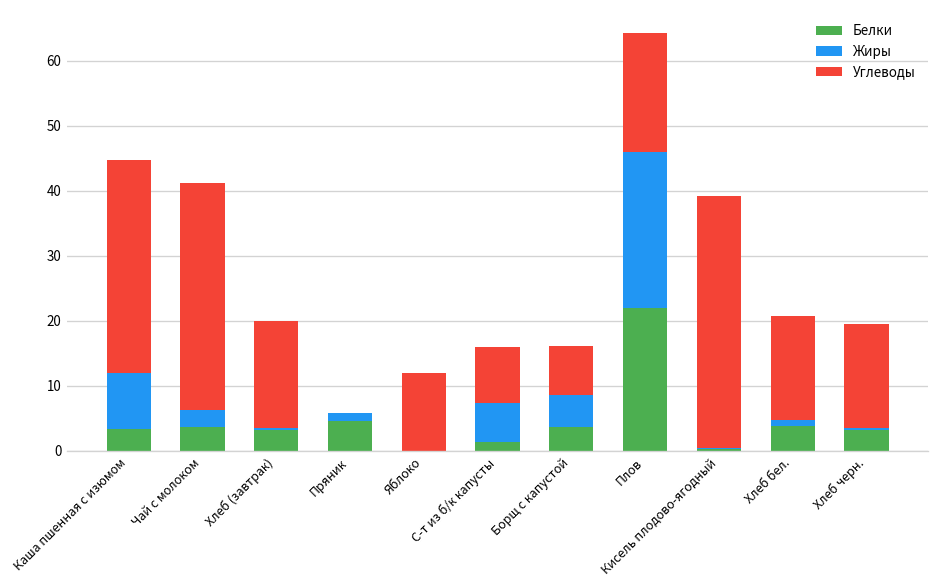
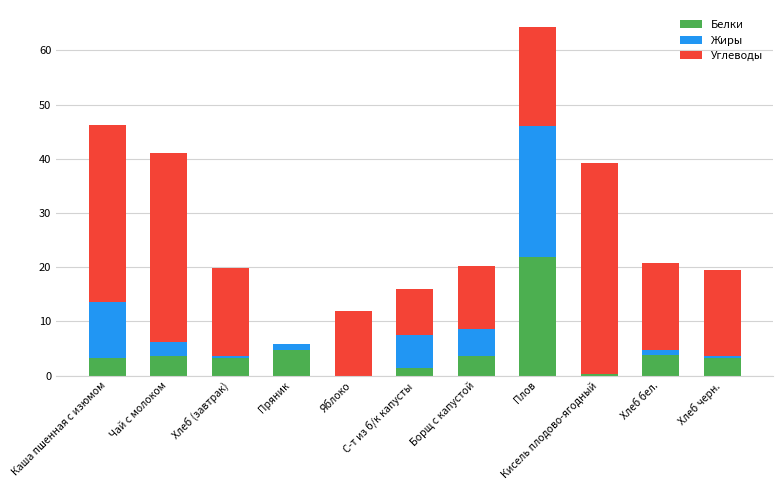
  {
    "Белки": {
      "Каша пшенная с изюмом": 3,
      "Чай с молоком": 4,
      "Хлеб (завтрак)": 3,
      "Пряник": 5,
      "Яблоко": 0,
      "С-т из б/к капусты": 1,
      "Борщ с капустой": 4,
      "Плов": 22,
      "Хлеб бел.": 4,
      "Хлеб черн.": 3
    },
    "Жиры": {
-     "Каша пшенная с изюмом": 9,
+     "Каша пшенная с изюмом": 10,
      "Чай с молоком": 3,
      "Пряник": 1,
      "Яблоко": 0,
      "С-т из б/к капусты": 6,
      "Борщ с капустой": 5,
      "Плов": 24,
      "Хлеб бел.": 1
    },
    "Углеводы": {
      "Каша пшенная с изюмом": 33,
      "Чай с молоком": 35,
      "Хлеб (завтрак)": 16,
      "Пряник": 0,
      "Яблоко": 12,
      "С-т из б/к капусты": 9,
-     "Борщ с капустой": 8,
+     "Борщ с капустой": 12,
      "Плов": 18,
      "Кисель плодово-ягодный": 39,
      "Хлеб бел.": 16,
      "Хлеб черн.": 16
    }
  }
